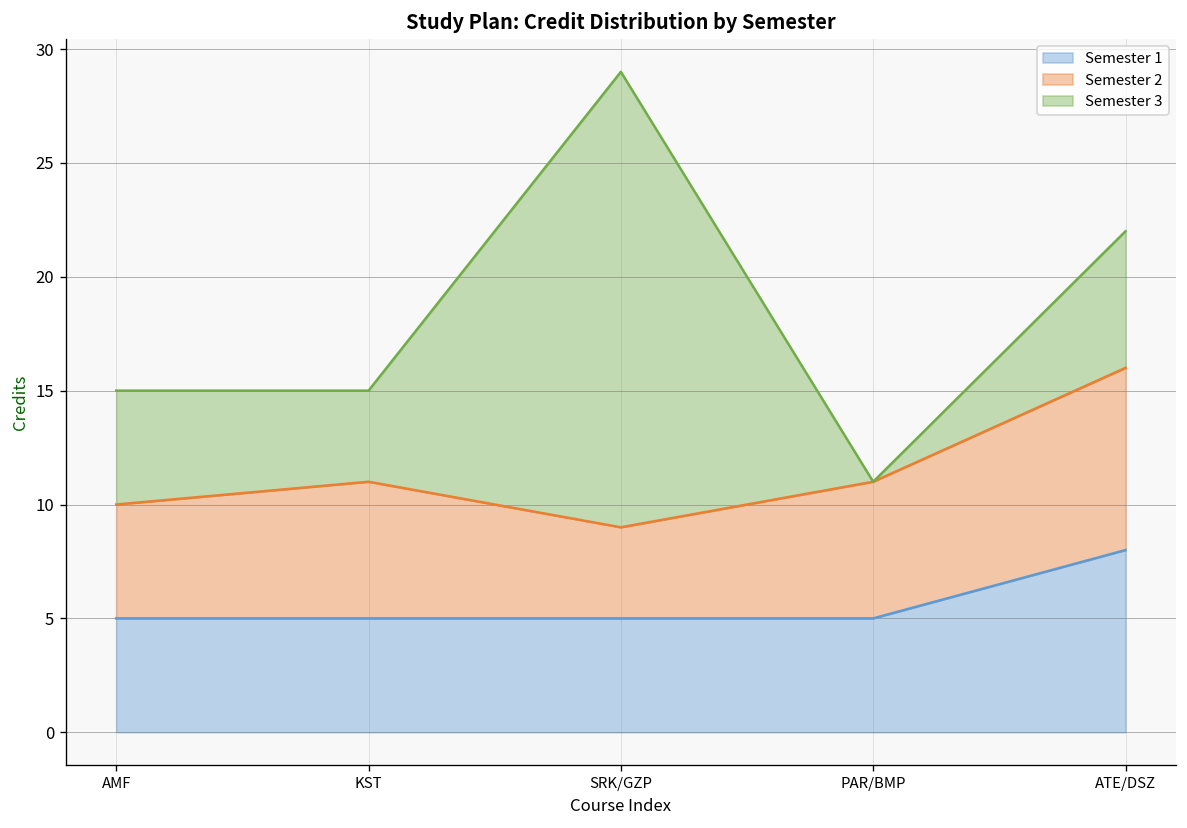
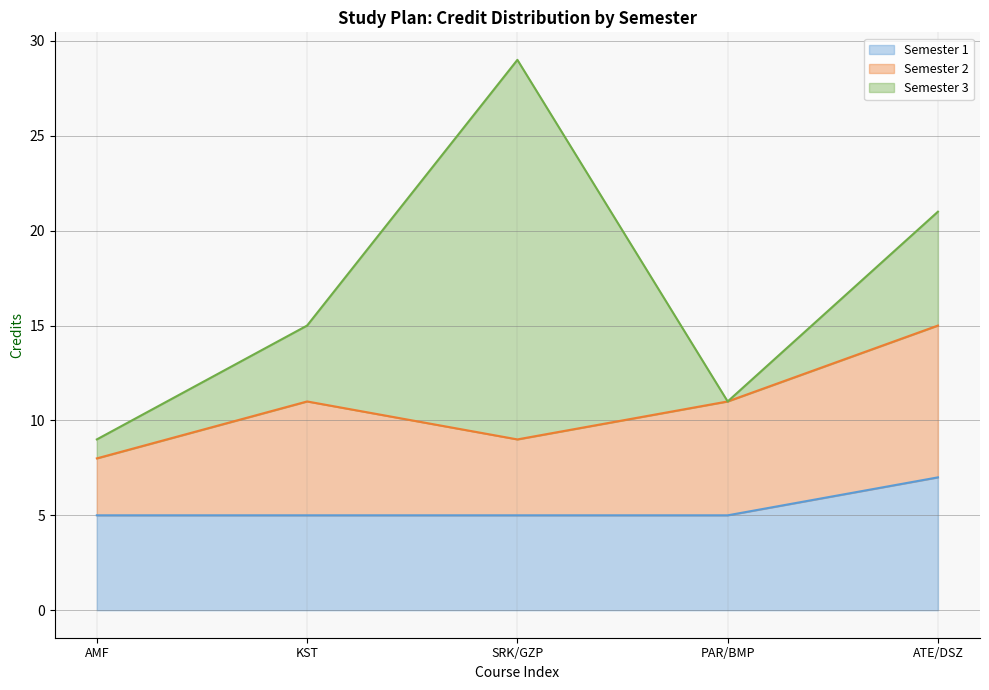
  {
    "Semester 1": {
      "AMF": 5,
      "KST": 5,
      "SRK/GZP": 5,
      "PAR/BMP": 5,
-     "ATE/DSZ": 8
+     "ATE/DSZ": 7
    },
    "Semester 2": {
-     "AMF": 5,
+     "AMF": 3,
      "KST": 6,
      "SRK/GZP": 4,
      "ATE/DSZ": 8
    },
    "Semester 3": {
-     "AMF": 5,
+     "AMF": 1,
      "KST": 4,
      "SRK/GZP": 20,
      "ATE/DSZ": 6
    }
  }
